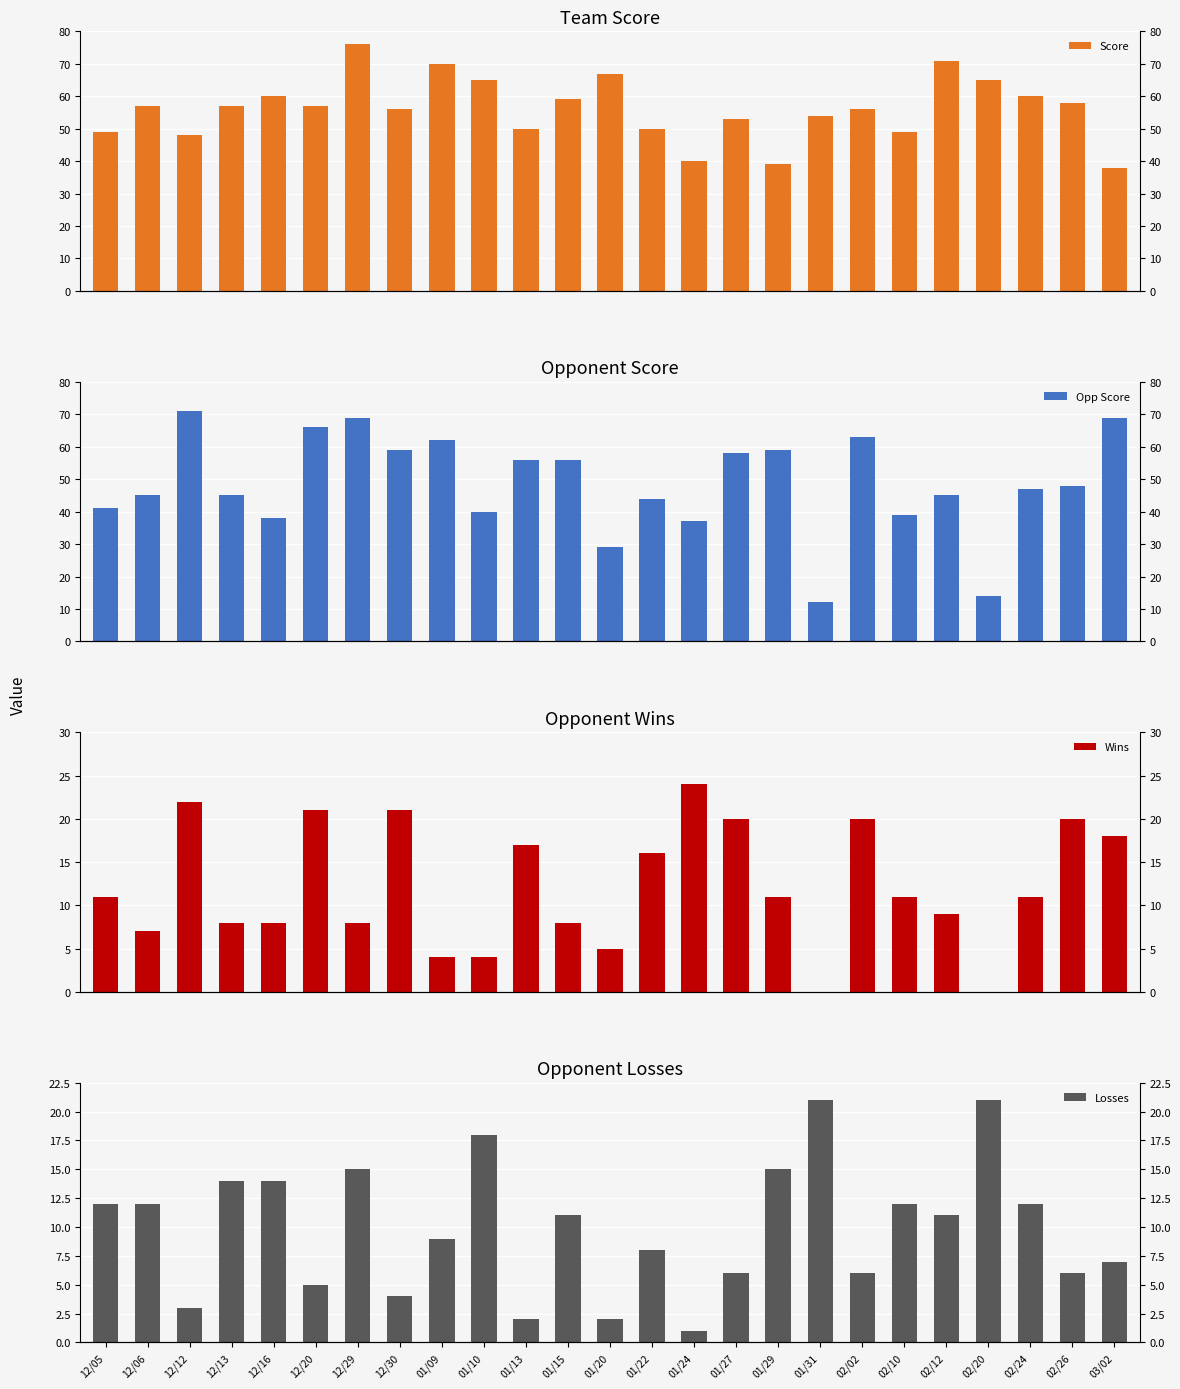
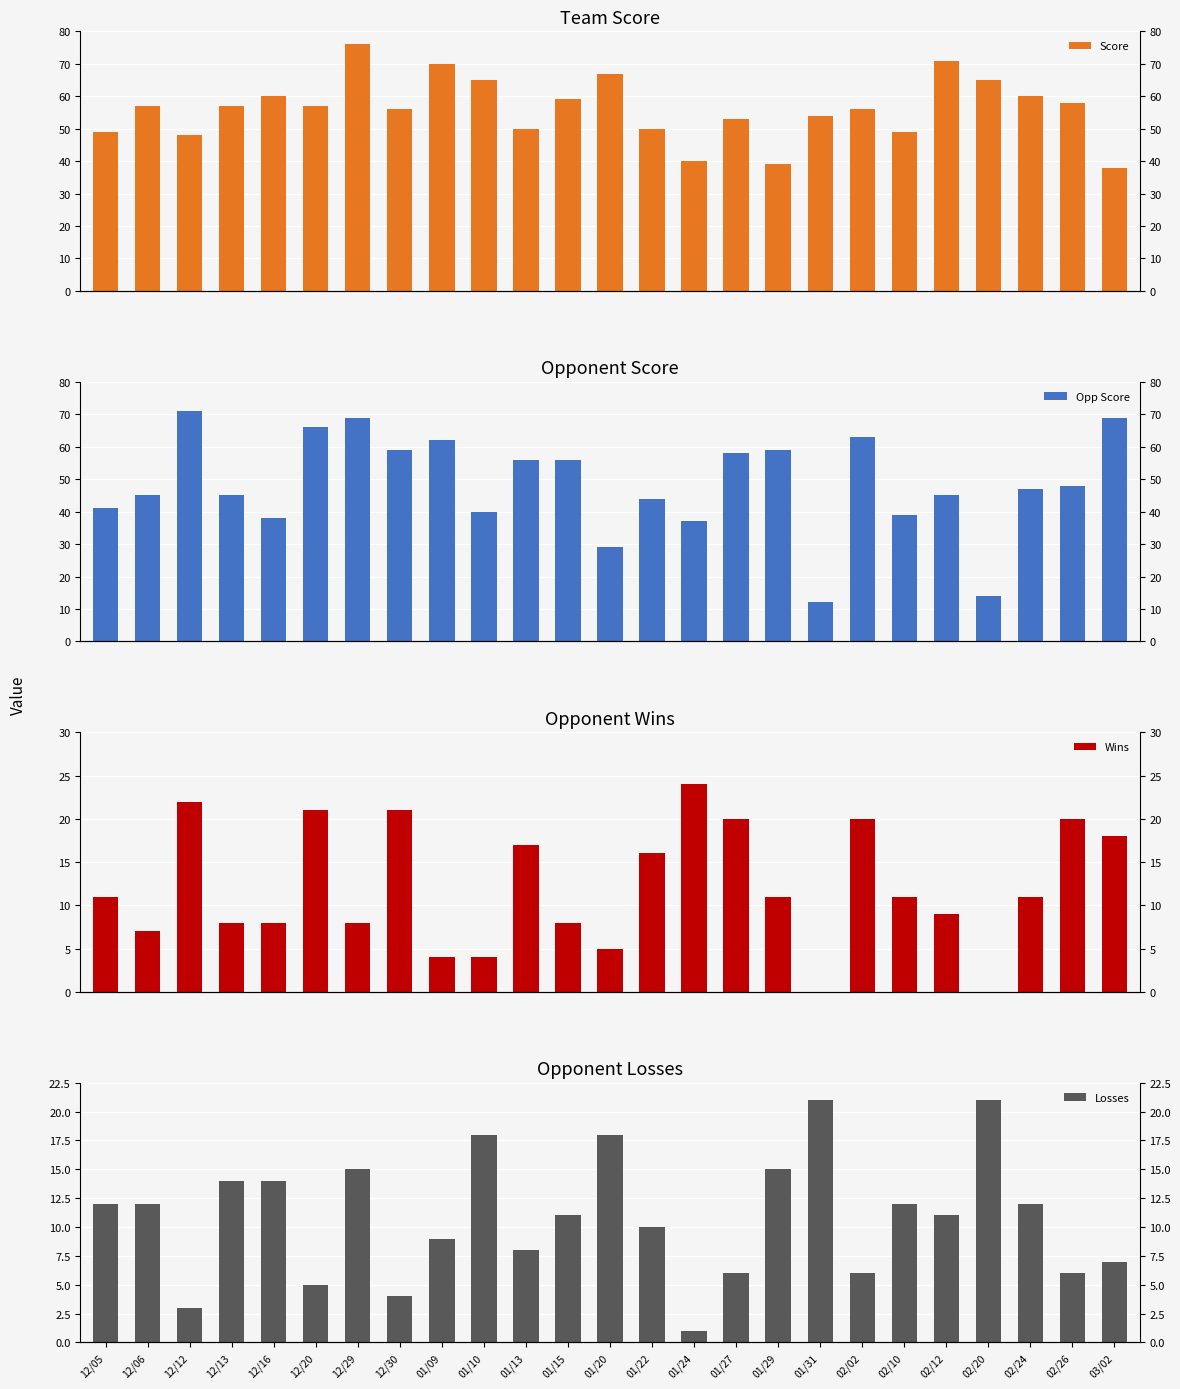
  {
    "Opponent Losses": {
      "12/05": 12,
      "12/06": 12,
      "12/12": 3,
      "12/13": 14,
      "12/16": 14,
      "12/20": 5,
      "12/29": 15,
      "12/30": 4,
      "01/09": 9,
      "01/10": 18,
-     "01/13": 2,
+     "01/13": 8,
      "01/15": 11,
-     "01/20": 2,
-     "01/22": 8,
+     "01/20": 18,
+     "01/22": 10,
      "01/24": 1,
      "01/27": 6,
      "01/29": 15,
      "01/31": 21,
      "02/02": 6,
      "02/10": 12,
      "02/12": 11,
      "02/20": 21,
      "02/24": 12,
      "02/26": 6,
      "03/02": 7
    }
  }
